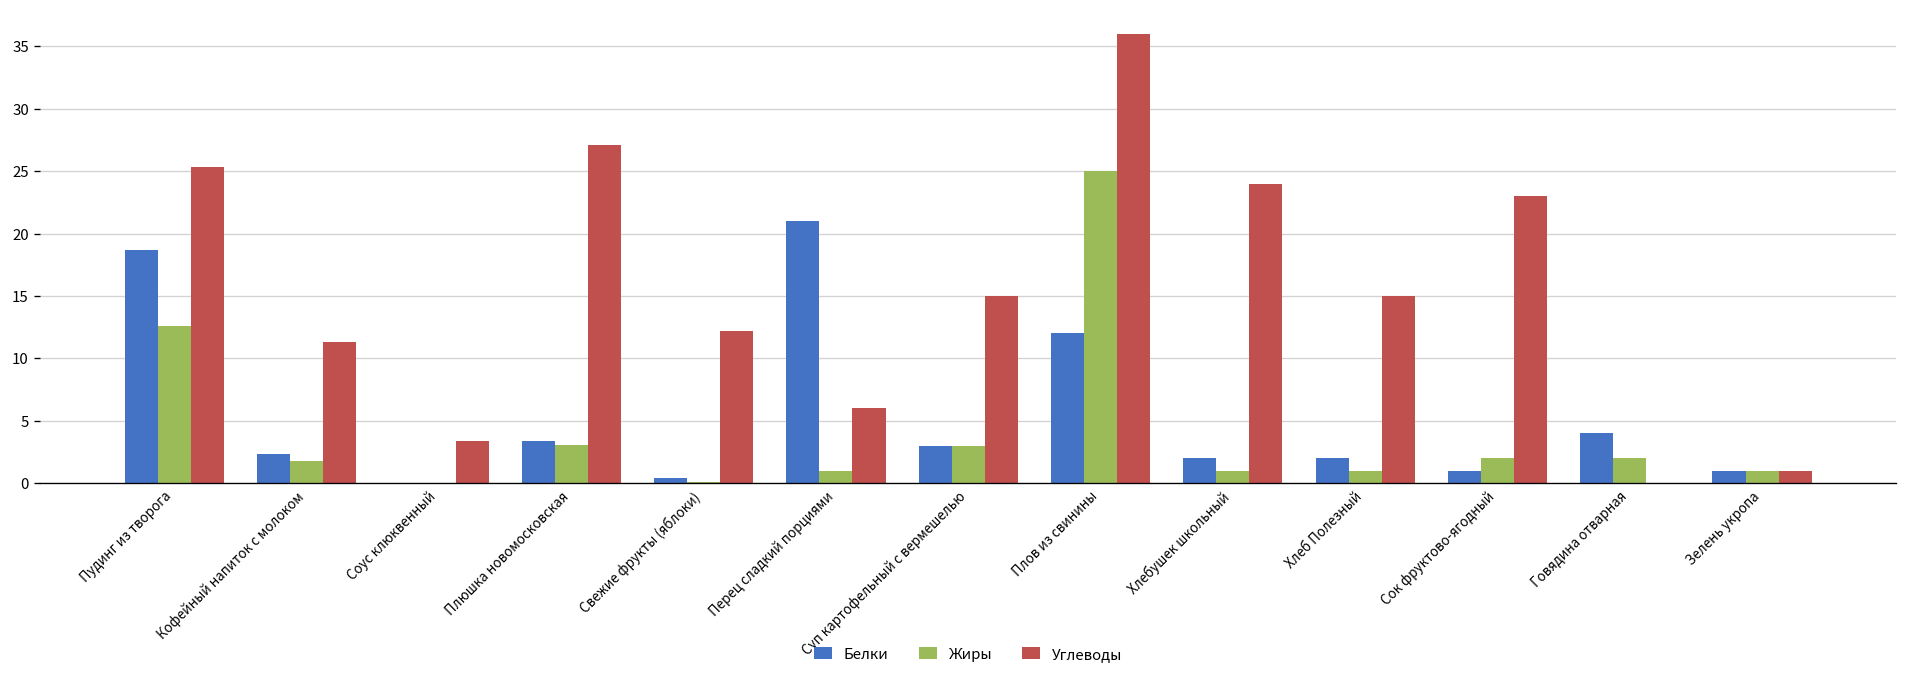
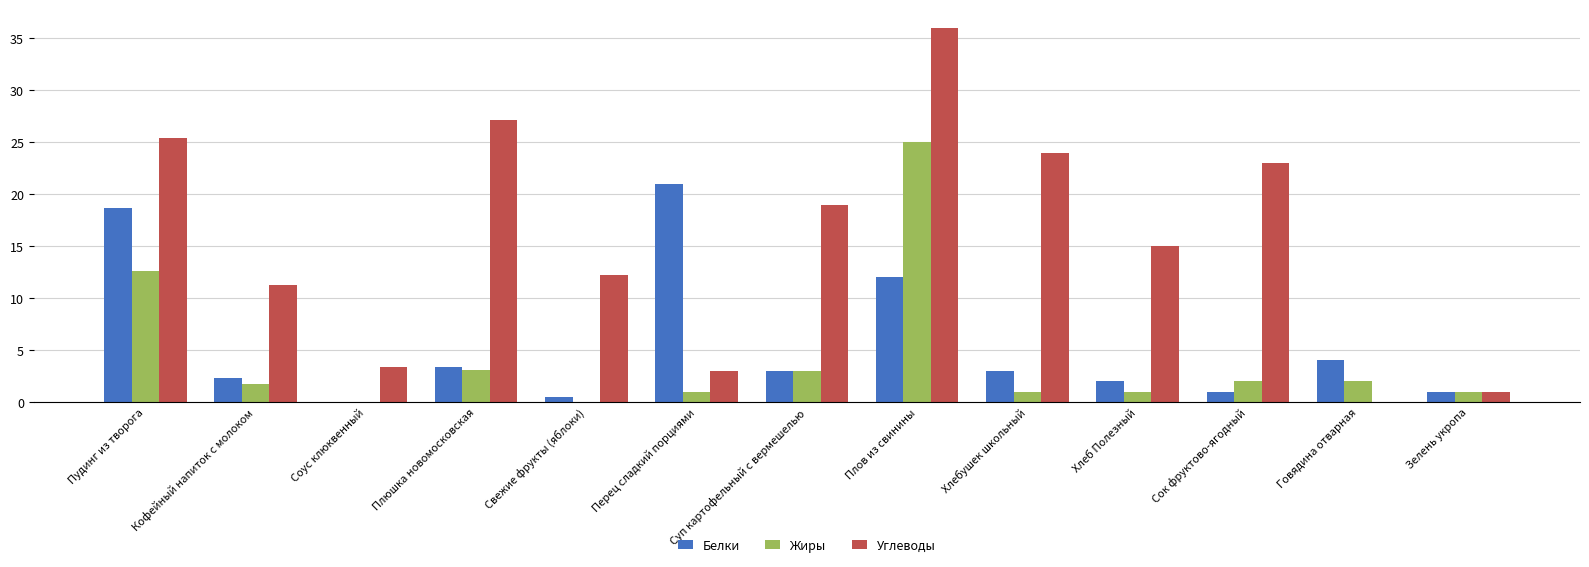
  {
    "Белки": {
      "Пудинг из творога": 18.7,
      "Кофейный напиток с молоком": 2.3,
      "Плюшка новомосковская": 3.4,
      "Свежие фрукты (яблоки)": 0.4,
      "Перец сладкий порциями": 21,
      "Суп картофельный с вермешелью": 3,
      "Плов из свинины": 12,
-     "Хлебушек школьный": 2,
+     "Хлебушек школьный": 3,
      "Хлеб Полезный": 2,
      "Сок фруктово-ягодный": 1,
      "Говядина отварная": 4,
      "Зелень укропа": 1
    },
    "Жиры": {
      "Пудинг из творога": 12.6,
      "Кофейный напиток с молоком": 2,
      "Плюшка новомосковская": 3,
      "Перец сладкий порциями": 1,
      "Суп картофельный с вермешелью": 3,
      "Плов из свинины": 25,
      "Хлебушек школьный": 1,
      "Хлеб Полезный": 1,
      "Сок фруктово-ягодный": 2,
      "Говядина отварная": 2,
      "Зелень укропа": 1
    },
    "Углеводы": {
      "Пудинг из творога": 25.4,
      "Кофейный напиток с молоком": 11.3,
      "Соус клюквенный": 3.4,
      "Плюшка новомосковская": 27,
      "Свежие фрукты (яблоки)": 12,
-     "Перец сладкий порциями": 6,
-     "Суп картофельный с вермешелью": 15,
+     "Перец сладкий порциями": 3,
+     "Суп картофельный с вермешелью": 19,
      "Плов из свинины": 36,
      "Хлебушек школьный": 24,
      "Хлеб Полезный": 15,
      "Сок фруктово-ягодный": 23,
      "Говядина отварная": 0,
      "Зелень укропа": 1
    }
  }
